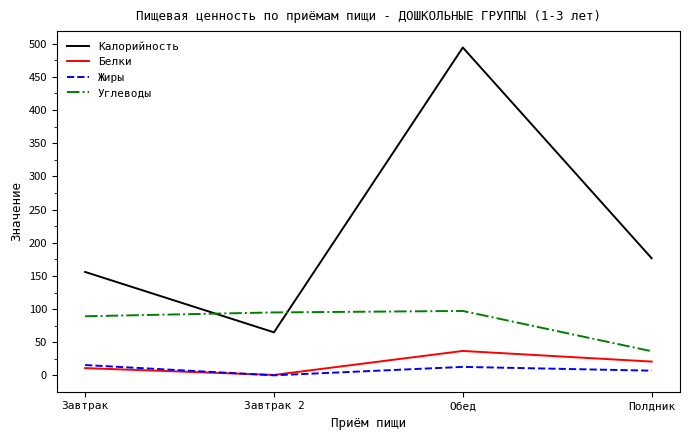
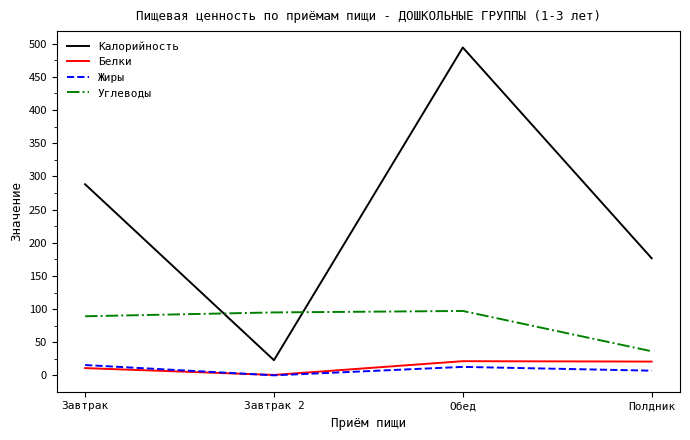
  {
    "Калорийность": {
-     "Завтрак": 160,
-     "Завтрак 2": 70,
+     "Завтрак": 290,
+     "Завтрак 2": 20,
      "Обед": 490,
      "Полдник": 180
    },
    "Белки": {
      "Завтрак": 10,
-     "Обед": 40,
+     "Обед": 20,
      "Полдник": 20
    },
    "Жиры": {
      "Завтрак": 20,
      "Обед": 10,
      "Полдник": 10
    },
    "Углеводы": {
      "Завтрак": 90,
      "Завтрак 2": 100,
      "Обед": 100,
      "Полдник": 40
    }
  }
